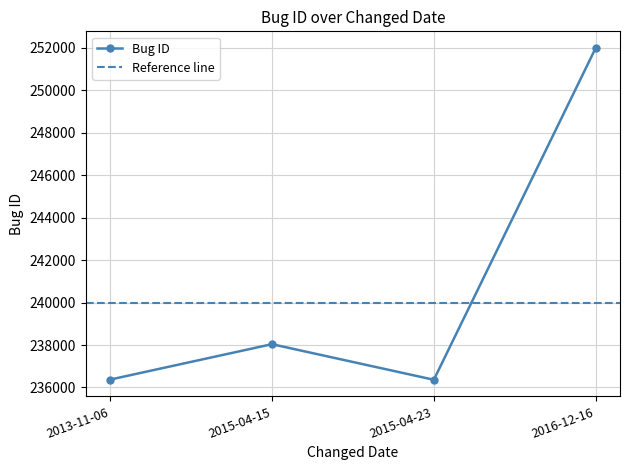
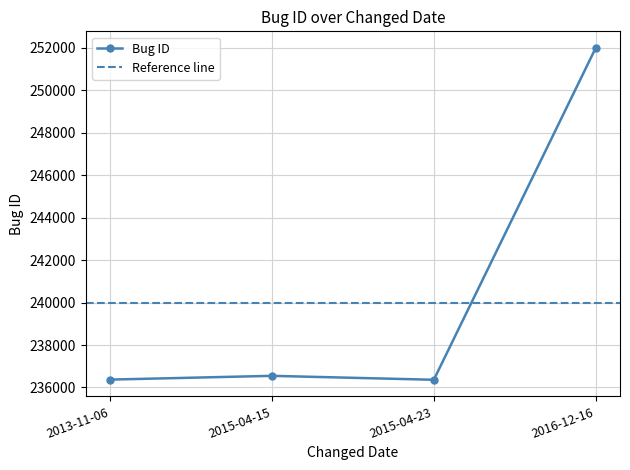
  {
    "2013-11-06": 236400,
-   "2015-04-15": 238000,
+   "2015-04-15": 236500,
    "2015-04-23": 236400,
    "2016-12-16": 252000
  }
